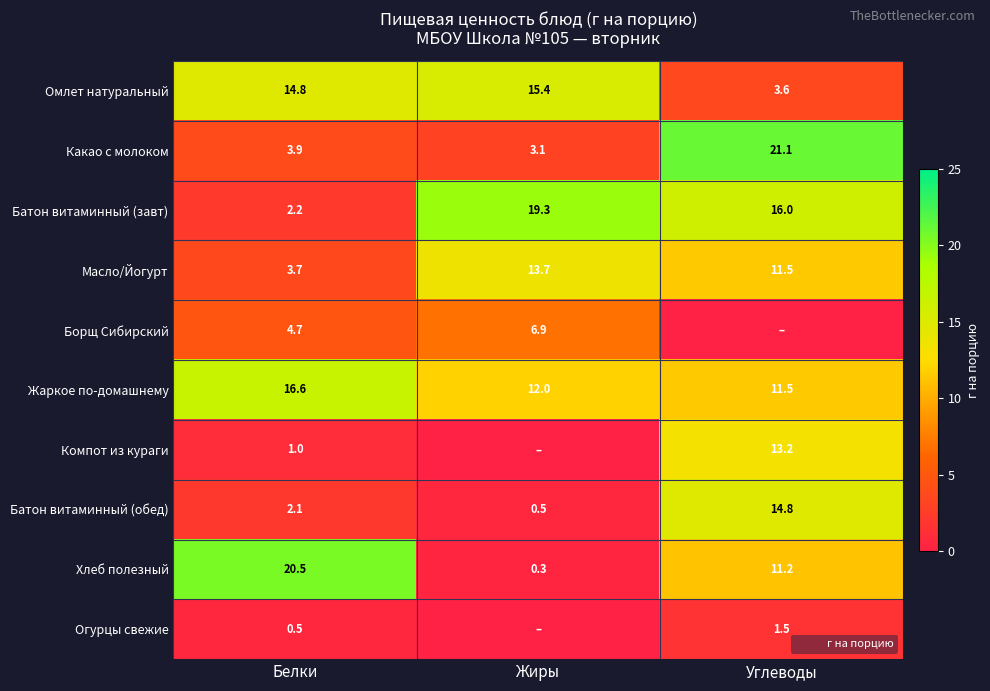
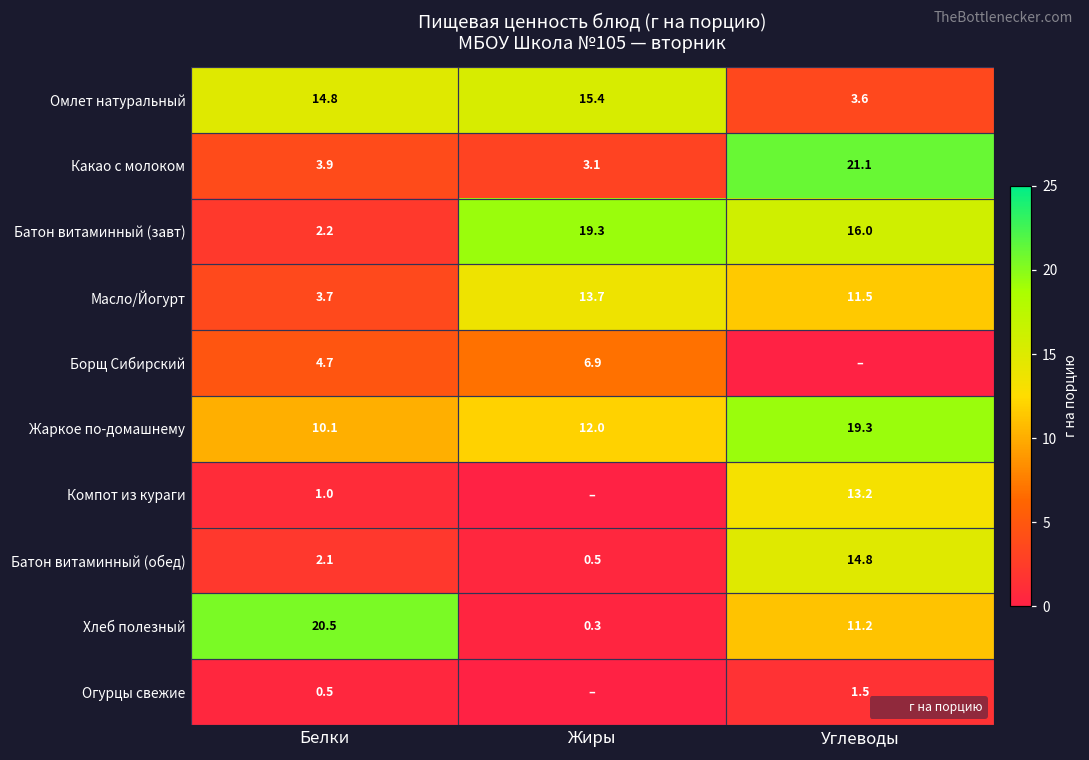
  {
    "Омлет натуральный": {
      "Белки": 14.8,
      "Жиры": 15.4,
      "Углеводы": 3.6
    },
    "Какао с молоком": {
      "Белки": 3.9,
      "Жиры": 3.1,
      "Углеводы": 21.1
    },
    "Батон витаминный (завт)": {
      "Белки": 2.2,
      "Жиры": 19.3,
      "Углеводы": 16.0
    },
    "Масло/Йогурт": {
      "Белки": 3.7,
      "Жиры": 13.7,
      "Углеводы": 11.5
    },
    "Борщ Сибирский": {
      "Белки": 4.7,
      "Жиры": 6.9
    },
    "Жаркое по-домашнему": {
-     "Белки": 16.6,
+     "Белки": 10.1,
      "Жиры": 12.0,
-     "Углеводы": 11.5
+     "Углеводы": 19.3
    },
    "Компот из кураги": {
      "Белки": 1.0,
      "Углеводы": 13.2
    },
    "Батон витаминный (обед)": {
      "Белки": 2.1,
      "Жиры": 0.5,
      "Углеводы": 14.8
    },
    "Хлеб полезный": {
      "Белки": 20.5,
      "Жиры": 0.3,
      "Углеводы": 11.2
    },
    "Огурцы свежие": {
      "Белки": 0.5,
      "Углеводы": 1.5
    }
  }
